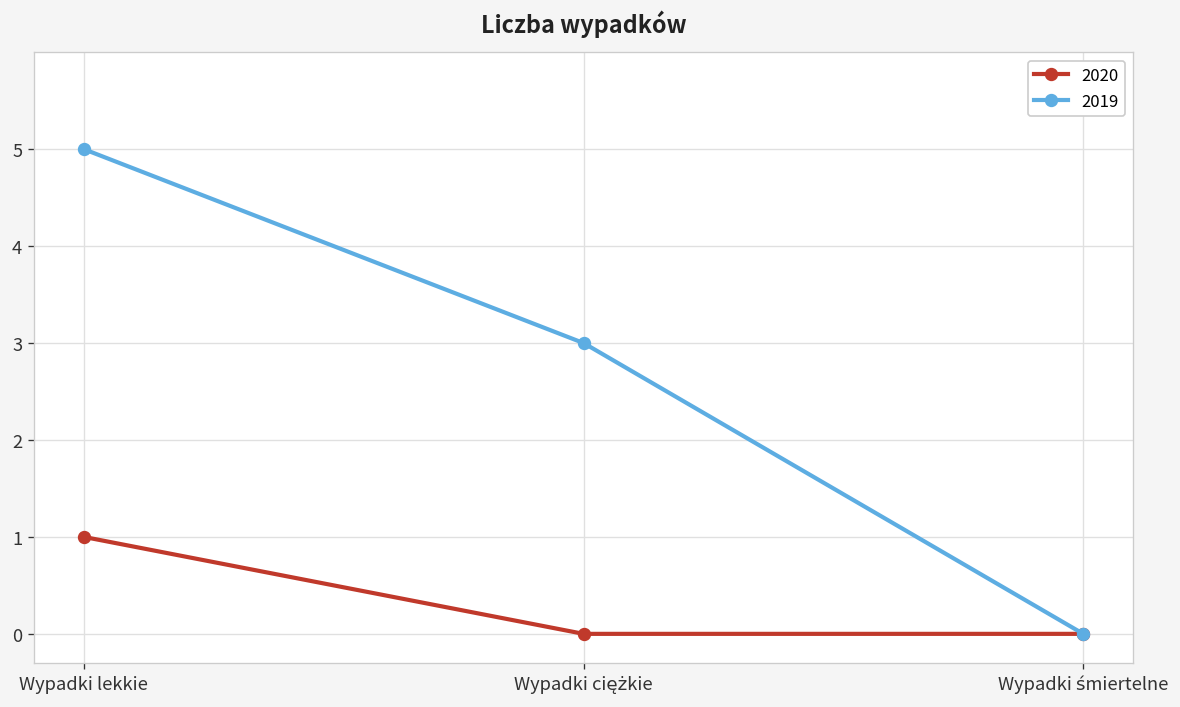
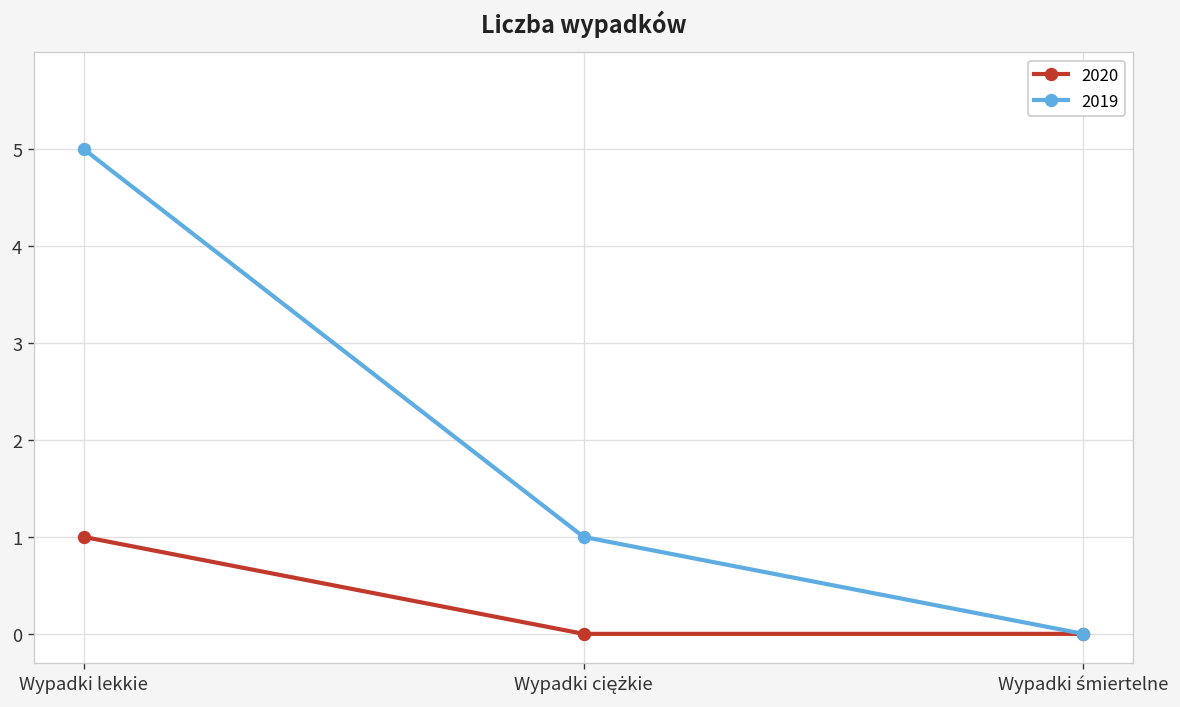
  {
    "2020": {
      "Wypadki lekkie": 1,
      "Wypadki ciężkie": 0
    },
    "2019": {
      "Wypadki lekkie": 5,
-     "Wypadki ciężkie": 3
+     "Wypadki ciężkie": 1
    }
  }
